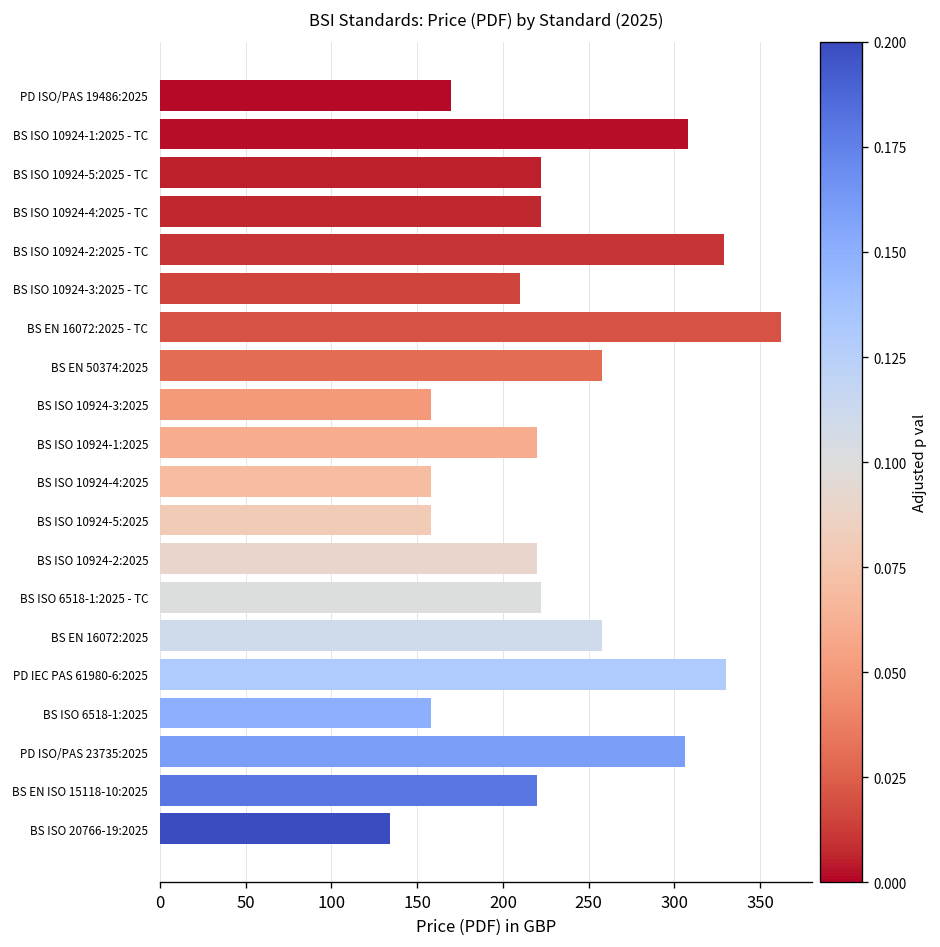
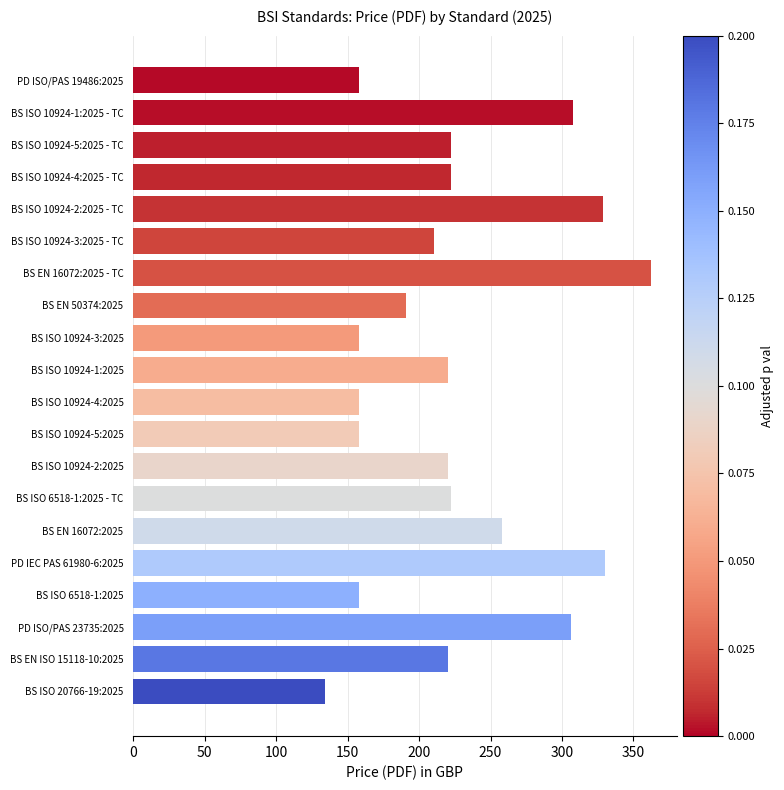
  {
-   "PD ISO/PAS 19486:2025": 170,
+   "PD ISO/PAS 19486:2025": 158,
    "BS ISO 10924-1:2025 - TC": 308,
    "BS ISO 10924-5:2025 - TC": 222,
    "BS ISO 10924-4:2025 - TC": 222,
    "BS ISO 10924-2:2025 - TC": 329,
    "BS ISO 10924-3:2025 - TC": 210,
    "BS EN 16072:2025 - TC": 362,
-   "BS EN 50374:2025": 258,
+   "BS EN 50374:2025": 191,
    "BS ISO 10924-3:2025": 158,
    "BS ISO 10924-1:2025": 220,
    "BS ISO 10924-4:2025": 158,
    "BS ISO 10924-5:2025": 158,
    "BS ISO 10924-2:2025": 220,
    "BS ISO 6518-1:2025 - TC": 222,
    "BS EN 16072:2025": 258,
    "PD IEC PAS 61980-6:2025": 330,
    "BS ISO 6518-1:2025": 158,
    "PD ISO/PAS 23735:2025": 306,
    "BS EN ISO 15118-10:2025": 220,
    "BS ISO 20766-19:2025": 134
  }
